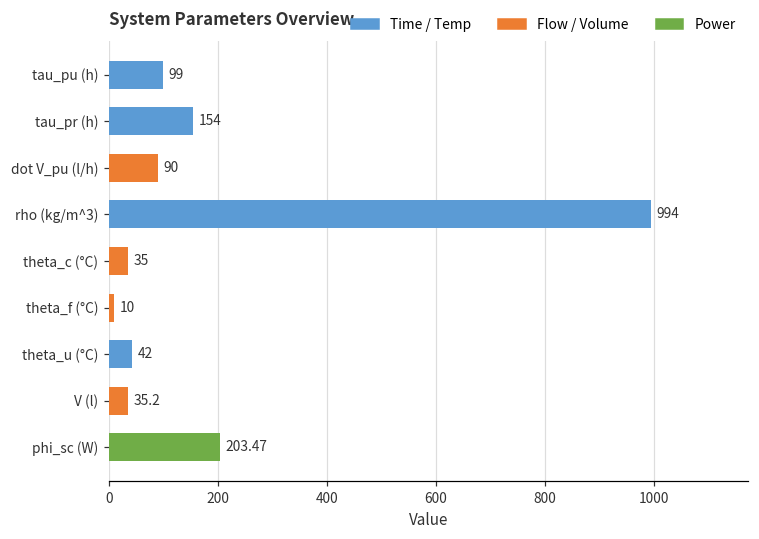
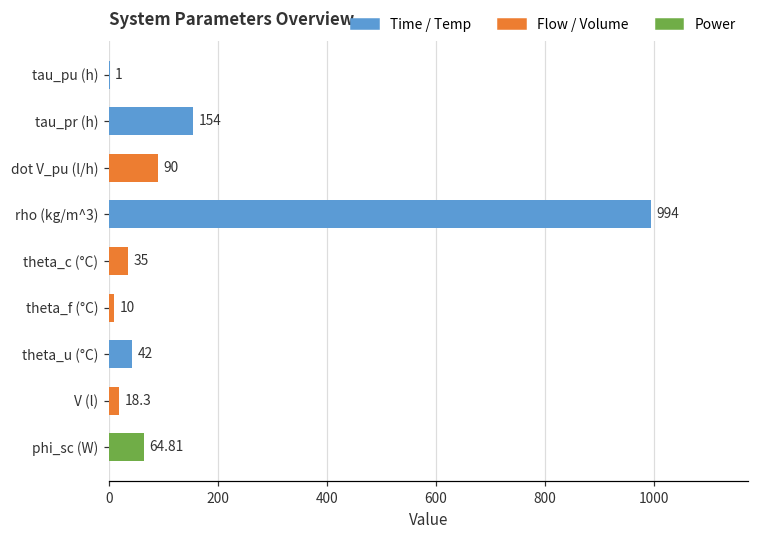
  {
-   "tau_pu (h)": 99,
+   "tau_pu (h)": 1,
    "tau_pr (h)": 154,
    "dot V_pu (l/h)": 90,
    "rho (kg/m^3)": 994,
    "theta_c (°C)": 35,
    "theta_f (°C)": 10,
    "theta_u (°C)": 42,
-   "V (l)": 35.2,
-   "phi_sc (W)": 203.47
+   "V (l)": 18.3,
+   "phi_sc (W)": 64.81
  }
